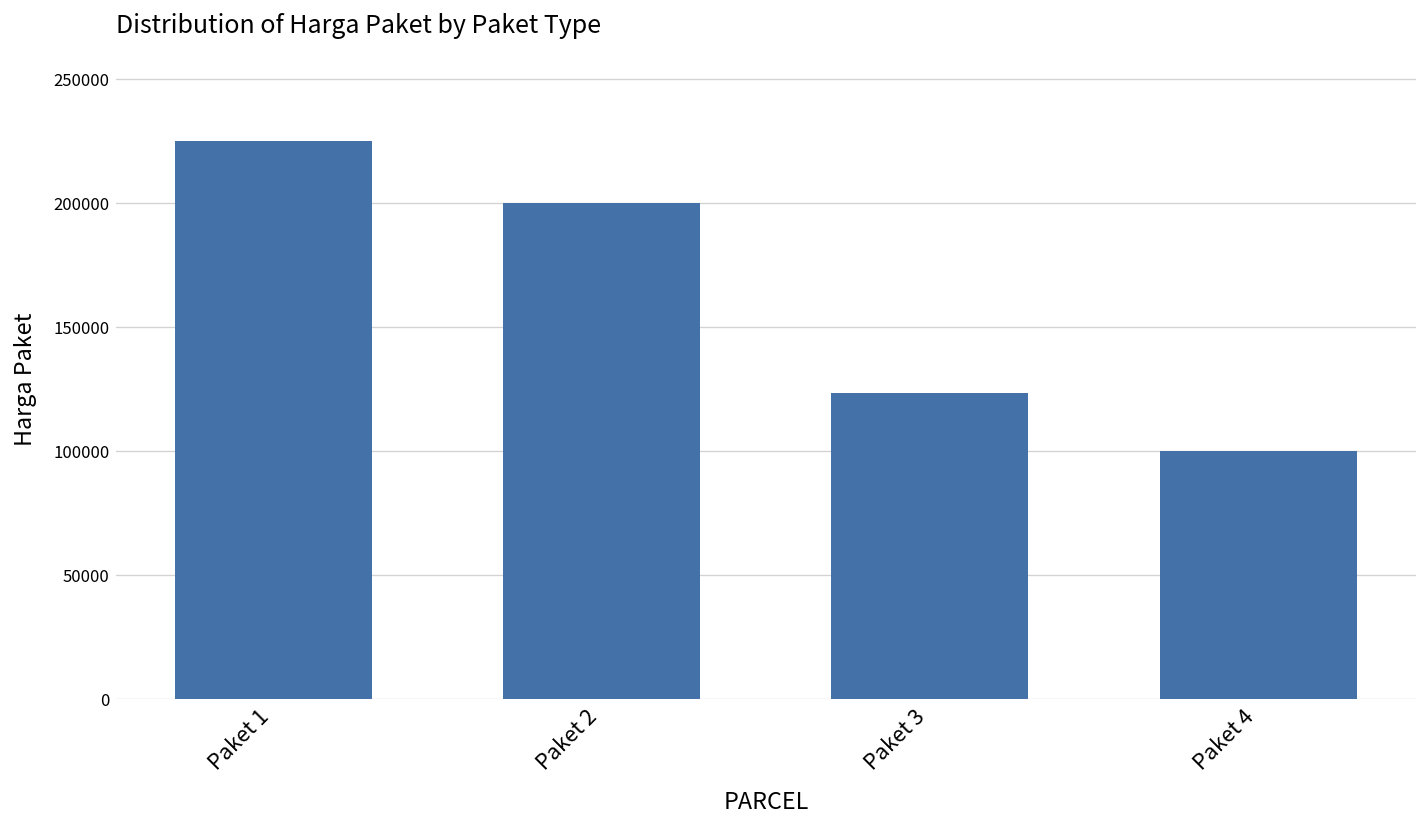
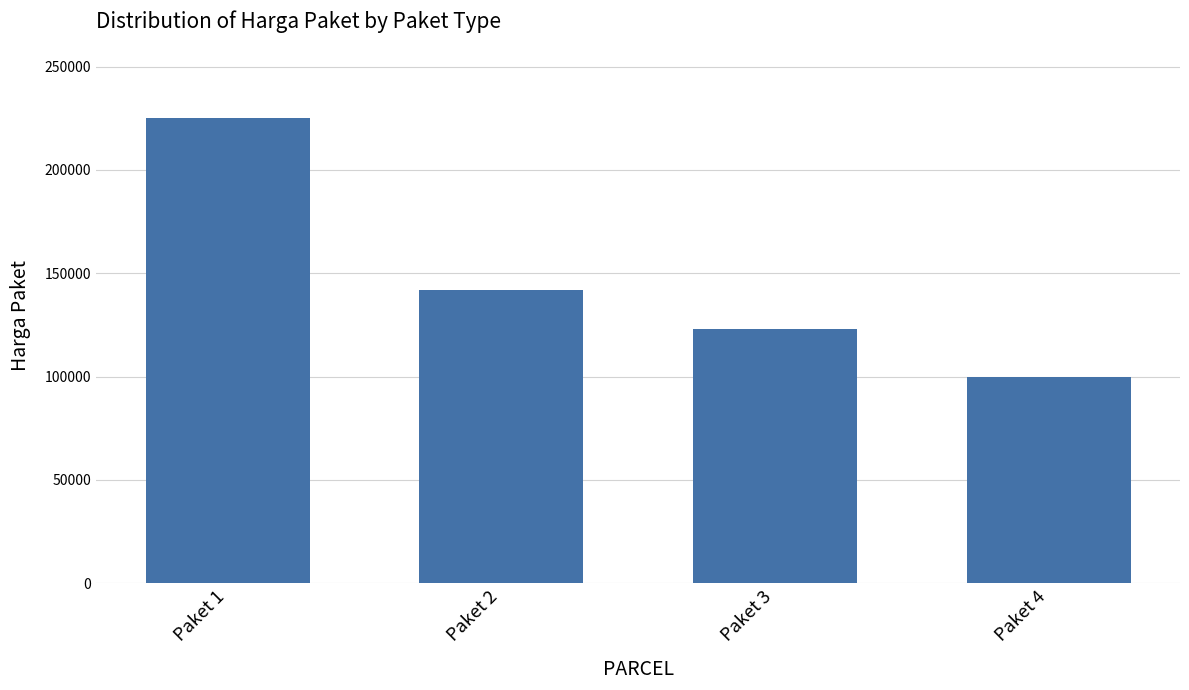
  {
    "Paket 1": 225000,
-   "Paket 2": 200000,
+   "Paket 2": 142000,
    "Paket 3": 123000,
    "Paket 4": 100000
  }
